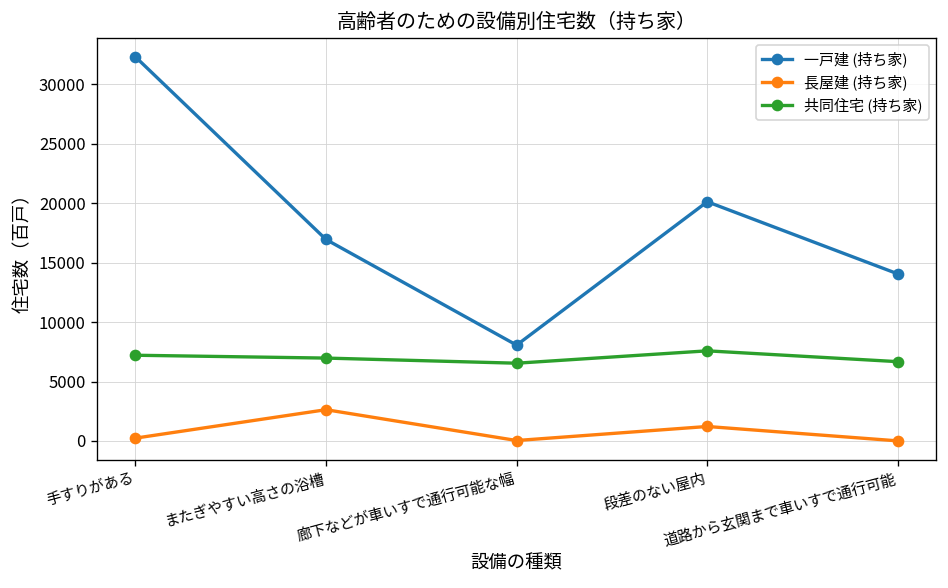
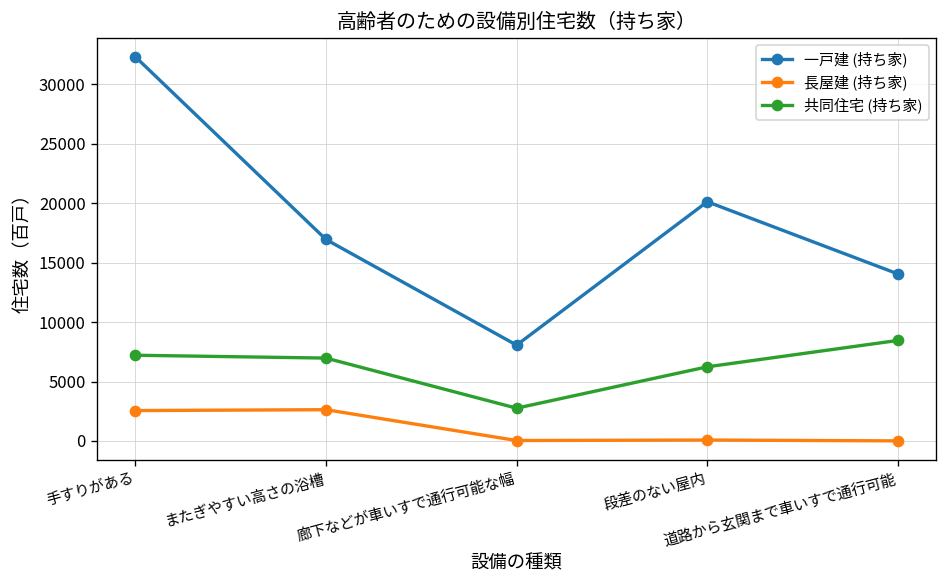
  {
    "一戸建 (持ち家)": {
      "手すりがある": 32000,
      "またぎやすい高さの浴槽": 17000,
      "廊下などが車いすで通行可能な幅": 8000,
      "段差のない屋内": 20000,
      "道路から玄関まで車いすで通行可能": 14000
    },
    "長屋建 (持ち家)": {
-     "手すりがある": 0,
+     "手すりがある": 3000,
      "またぎやすい高さの浴槽": 3000,
      "廊下などが車いすで通行可能な幅": 0,
-     "段差のない屋内": 1000,
+     "段差のない屋内": 0,
      "道路から玄関まで車いすで通行可能": 0
    },
    "共同住宅 (持ち家)": {
      "手すりがある": 7000,
      "またぎやすい高さの浴槽": 7000,
-     "廊下などが車いすで通行可能な幅": 7000,
-     "段差のない屋内": 8000,
-     "道路から玄関まで車いすで通行可能": 7000
+     "廊下などが車いすで通行可能な幅": 3000,
+     "段差のない屋内": 6000,
+     "道路から玄関まで車いすで通行可能": 8000
    }
  }
